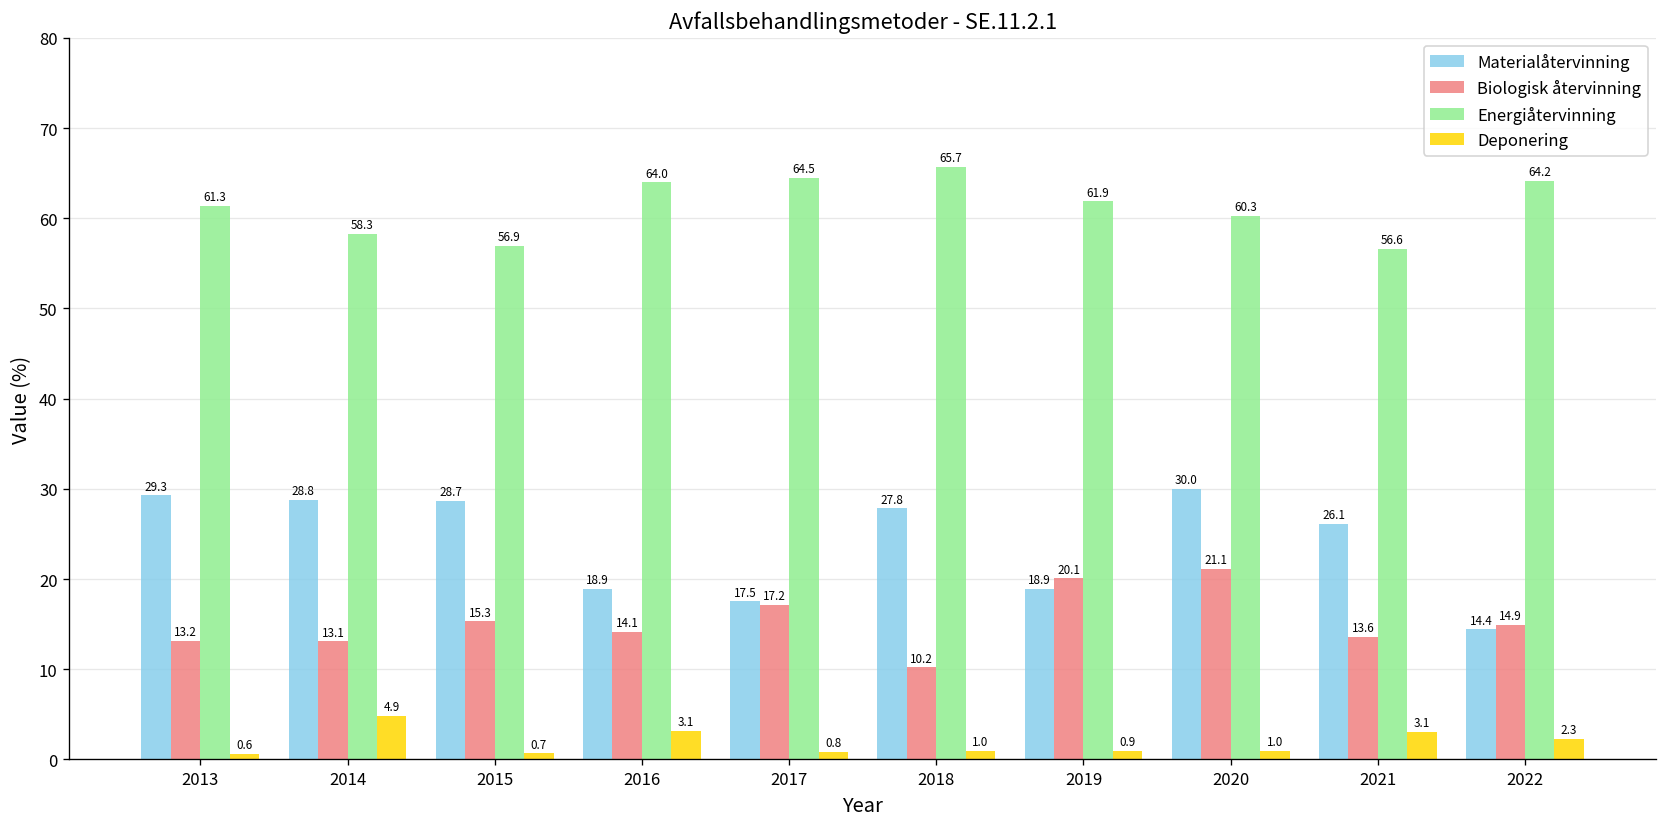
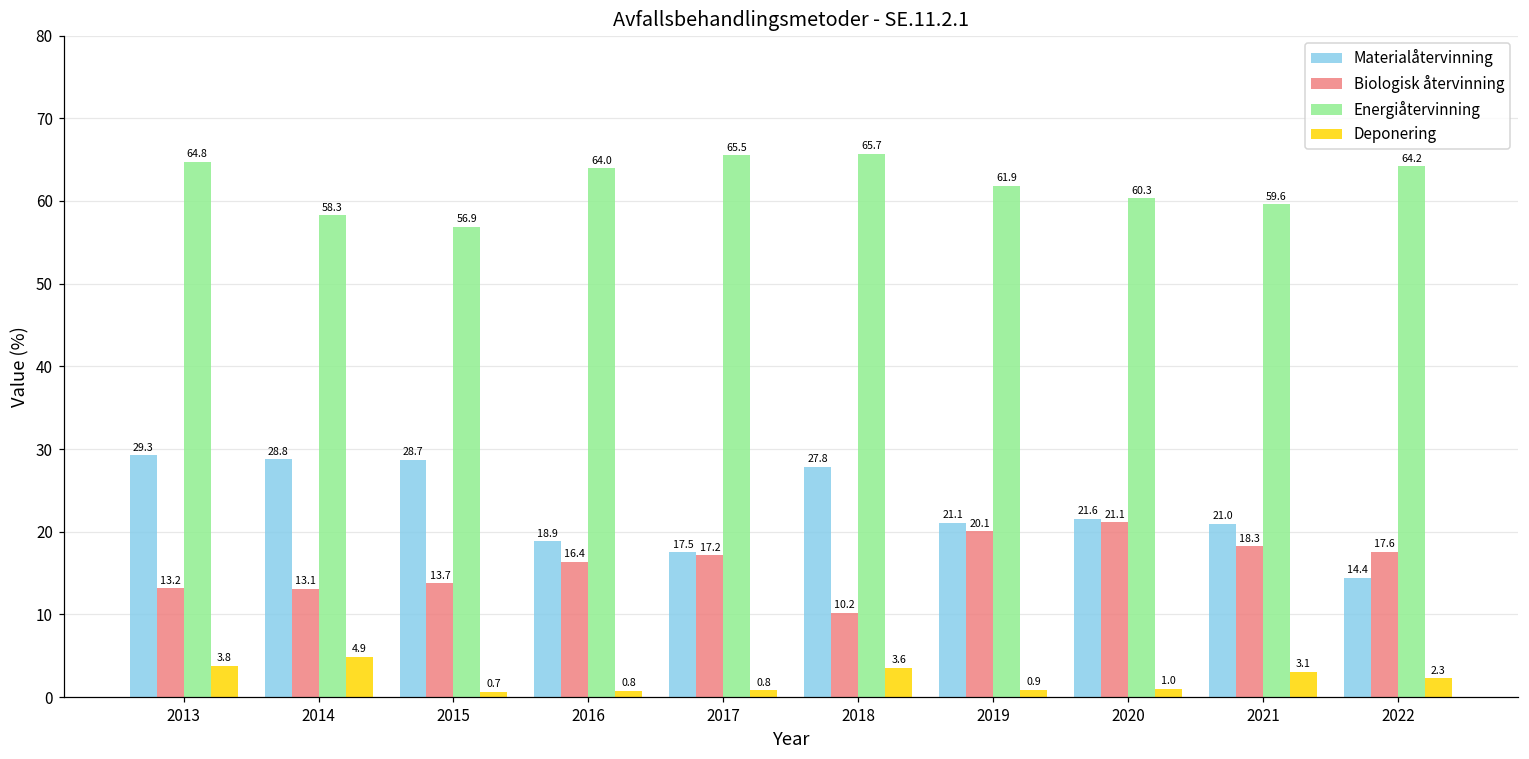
  {
    "Materialåtervinning": {
      "2013": 29.3,
      "2014": 28.8,
      "2015": 28.7,
      "2016": 18.9,
      "2017": 17.5,
      "2018": 27.8,
-     "2019": 18.9,
-     "2020": 30.0,
-     "2021": 26.1,
+     "2019": 21.1,
+     "2020": 21.6,
+     "2021": 21.0,
      "2022": 14.4
    },
    "Biologisk återvinning": {
      "2013": 13.2,
      "2014": 13.1,
-     "2015": 15.3,
-     "2016": 14.1,
+     "2015": 13.7,
+     "2016": 16.4,
      "2017": 17.2,
      "2018": 10.2,
      "2019": 20.1,
      "2020": 21.1,
-     "2021": 13.6,
-     "2022": 14.9
+     "2021": 18.3,
+     "2022": 17.6
    },
    "Energiåtervinning": {
-     "2013": 61.3,
+     "2013": 64.8,
      "2014": 58.3,
      "2015": 56.9,
      "2016": 64.0,
-     "2017": 64.5,
+     "2017": 65.5,
      "2018": 65.7,
      "2019": 61.9,
      "2020": 60.3,
-     "2021": 56.6,
+     "2021": 59.6,
      "2022": 64.2
    },
    "Deponering": {
-     "2013": 0.6,
+     "2013": 3.8,
      "2014": 4.9,
      "2015": 0.7,
-     "2016": 3.1,
+     "2016": 0.8,
      "2017": 0.8,
-     "2018": 1.0,
+     "2018": 3.6,
      "2019": 0.9,
      "2020": 1.0,
      "2021": 3.1,
      "2022": 2.3
    }
  }
